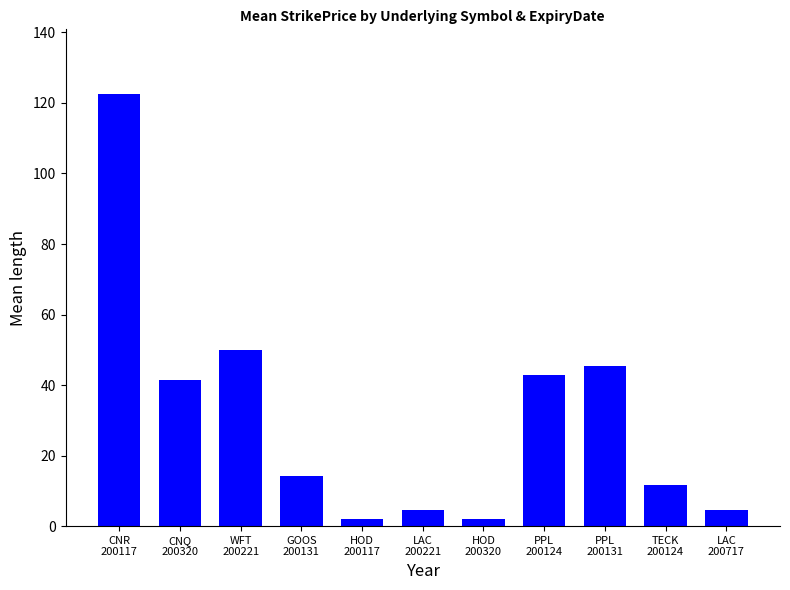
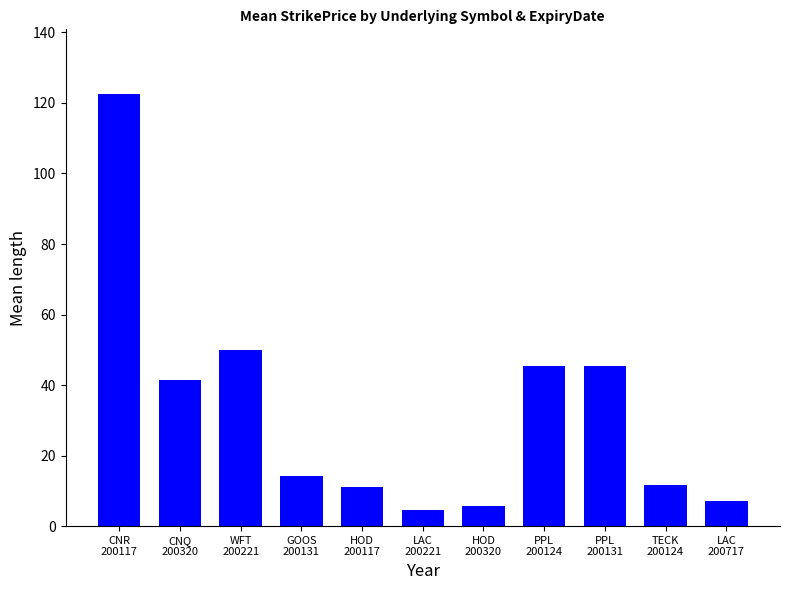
  {
    "CNR 200117": 123,
    "CNQ 200320": 42,
    "WFT 200221": 50,
    "GOOS 200131": 14,
-   "HOD 200117": 2,
+   "HOD 200117": 11,
    "LAC 200221": 5,
-   "HOD 200320": 2,
-   "PPL 200124": 43,
+   "HOD 200320": 6,
+   "PPL 200124": 46,
    "PPL 200131": 46,
    "TECK 200124": 12,
-   "LAC 200717": 5
+   "LAC 200717": 7
  }
